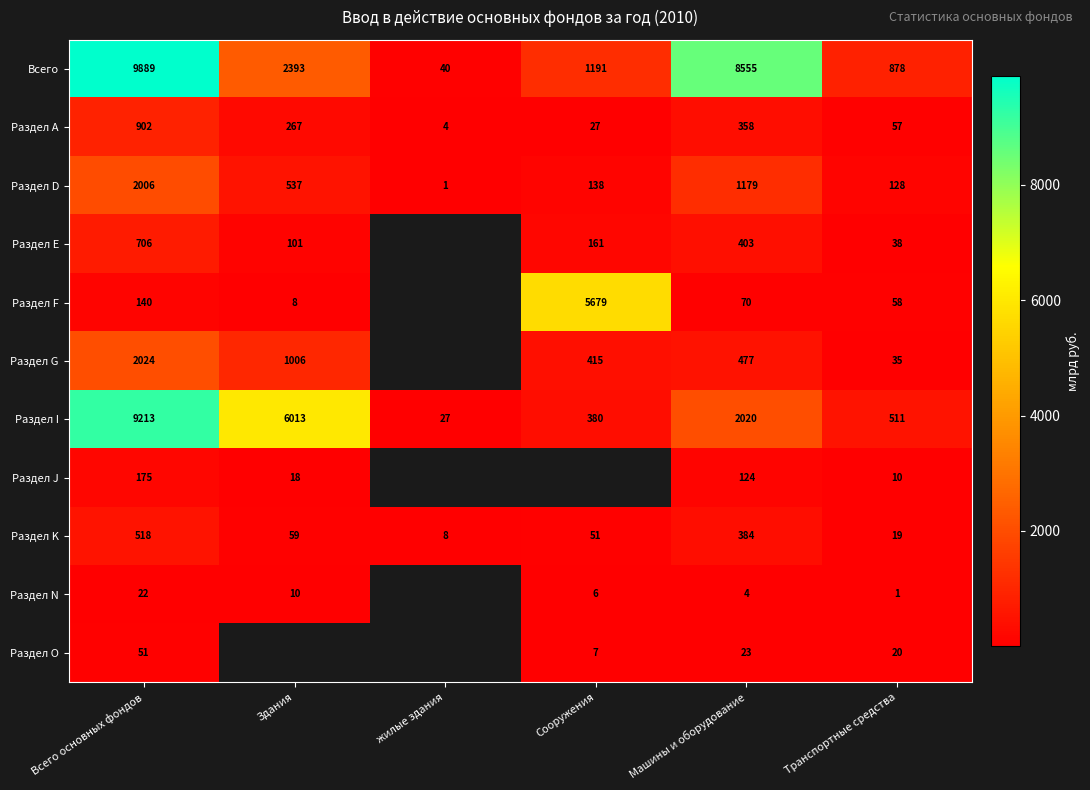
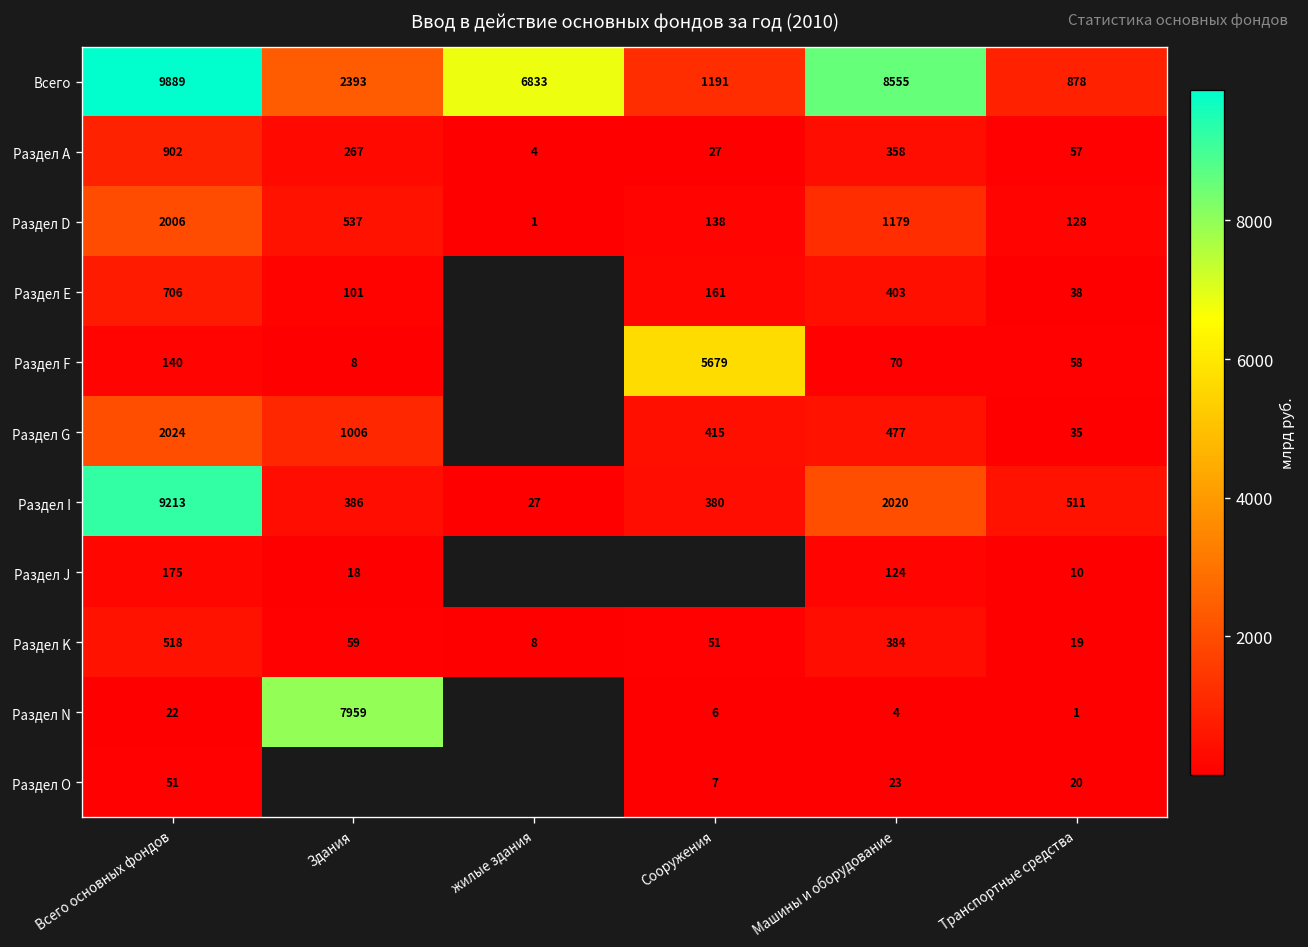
  {
    "Всего": {
      "Всего основных фондов": 9889,
      "Здания": 2393,
-     "жилые здания": 40,
+     "жилые здания": 6833,
      "Сооружения": 1191,
      "Машины и оборудование": 8555,
      "Транспортные средства": 878
    },
    "Раздел А": {
      "Всего основных фондов": 902,
      "Здания": 267,
      "жилые здания": 4,
      "Сооружения": 27,
      "Машины и оборудование": 358,
      "Транспортные средства": 57
    },
    "Раздел D": {
      "Всего основных фондов": 2006,
      "Здания": 537,
      "жилые здания": 1,
      "Сооружения": 138,
      "Машины и оборудование": 1179,
      "Транспортные средства": 128
    },
    "Раздел Е": {
      "Всего основных фондов": 706,
      "Здания": 101,
      "Сооружения": 161,
      "Машины и оборудование": 403,
      "Транспортные средства": 38
    },
    "Раздел F": {
      "Всего основных фондов": 140,
      "Здания": 8,
      "Сооружения": 5679,
      "Машины и оборудование": 70,
      "Транспортные средства": 58
    },
    "Раздел G": {
      "Всего основных фондов": 2024,
      "Здания": 1006,
      "Сооружения": 415,
      "Машины и оборудование": 477,
      "Транспортные средства": 35
    },
    "Раздел I": {
      "Всего основных фондов": 9213,
-     "Здания": 6013,
+     "Здания": 386,
      "жилые здания": 27,
      "Сооружения": 380,
      "Машины и оборудование": 2020,
      "Транспортные средства": 511
    },
    "Раздел J": {
      "Всего основных фондов": 175,
      "Здания": 18,
      "Машины и оборудование": 124,
      "Транспортные средства": 10
    },
    "Раздел K": {
      "Всего основных фондов": 518,
      "Здания": 59,
      "жилые здания": 8,
      "Сооружения": 51,
      "Машины и оборудование": 384,
      "Транспортные средства": 19
    },
    "Раздел N": {
      "Всего основных фондов": 22,
-     "Здания": 10,
+     "Здания": 7959,
      "Сооружения": 6,
      "Машины и оборудование": 4,
      "Транспортные средства": 1
    },
    "Раздел O": {
      "Всего основных фондов": 51,
      "Сооружения": 7,
      "Машины и оборудование": 23,
      "Транспортные средства": 20
    }
  }
